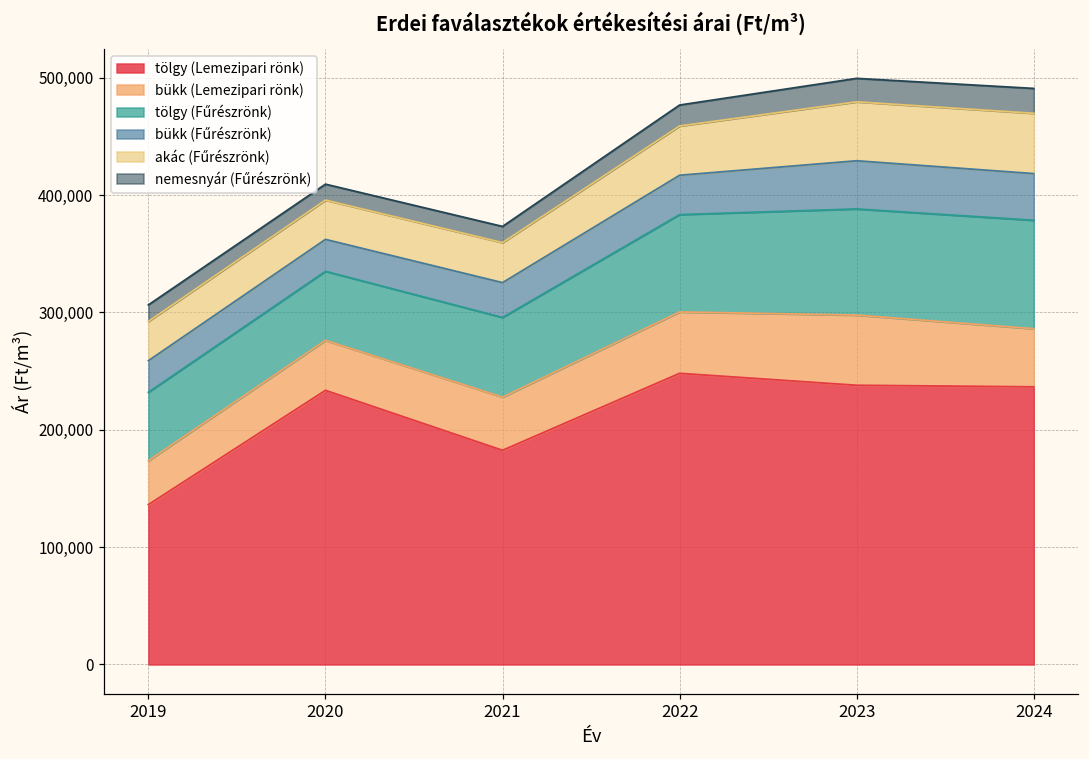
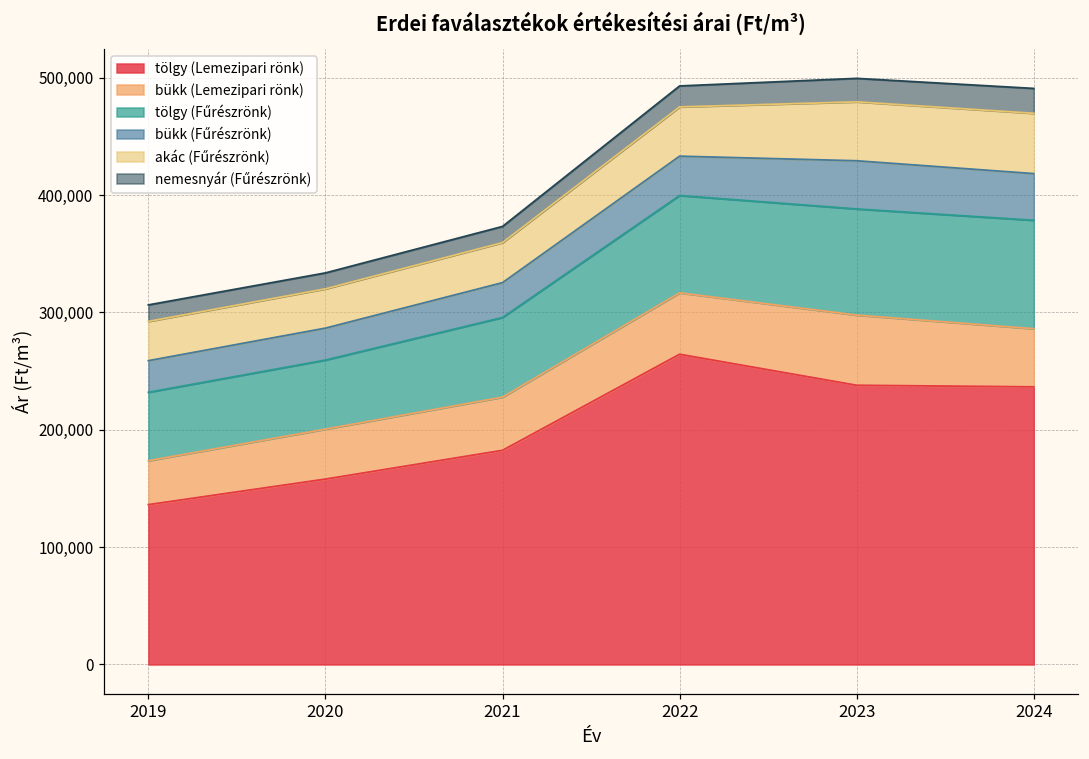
  {
    "tölgy (Lemezipari rönk)": {
      "2019": "136,000",
-     "2020": "234,000",
+     "2020": "158,000",
      "2021": "182,000",
-     "2022": "248,000",
+     "2022": "264,000",
      "2023": "238,000",
      "2024": "237,000"
    }
  }
